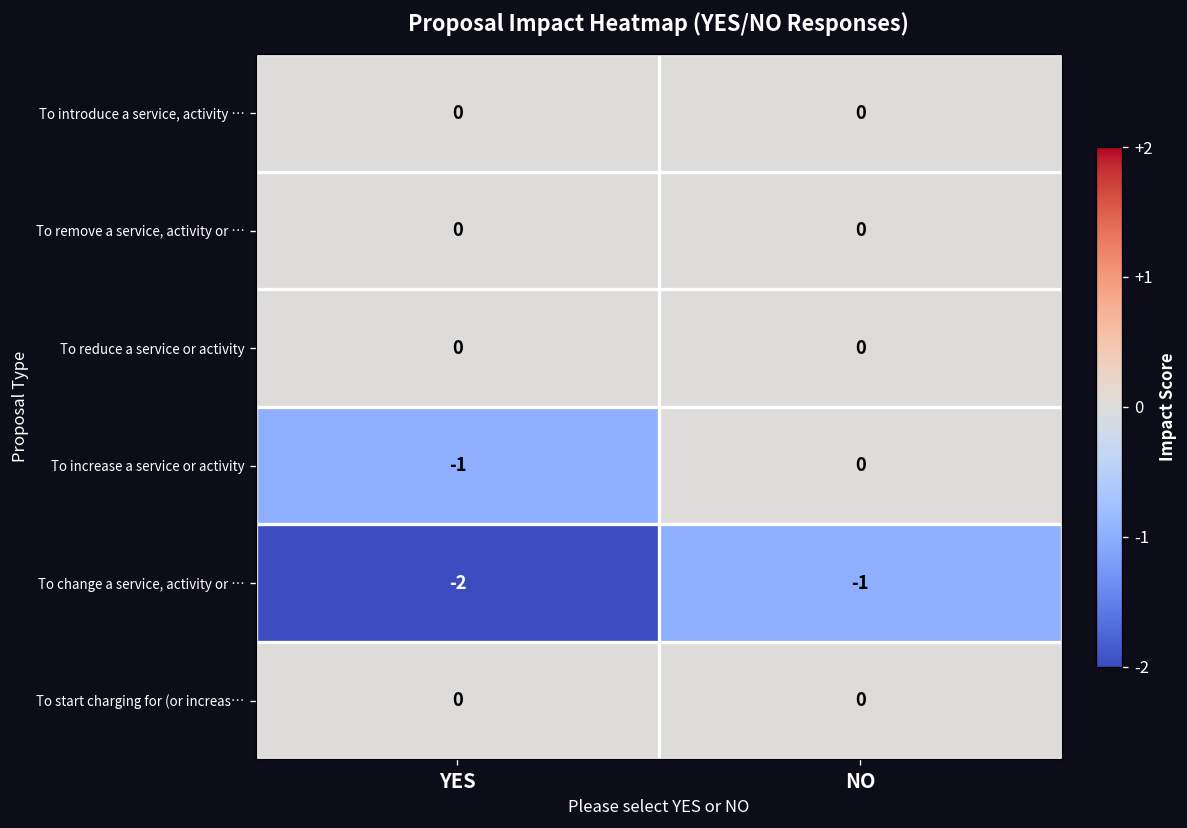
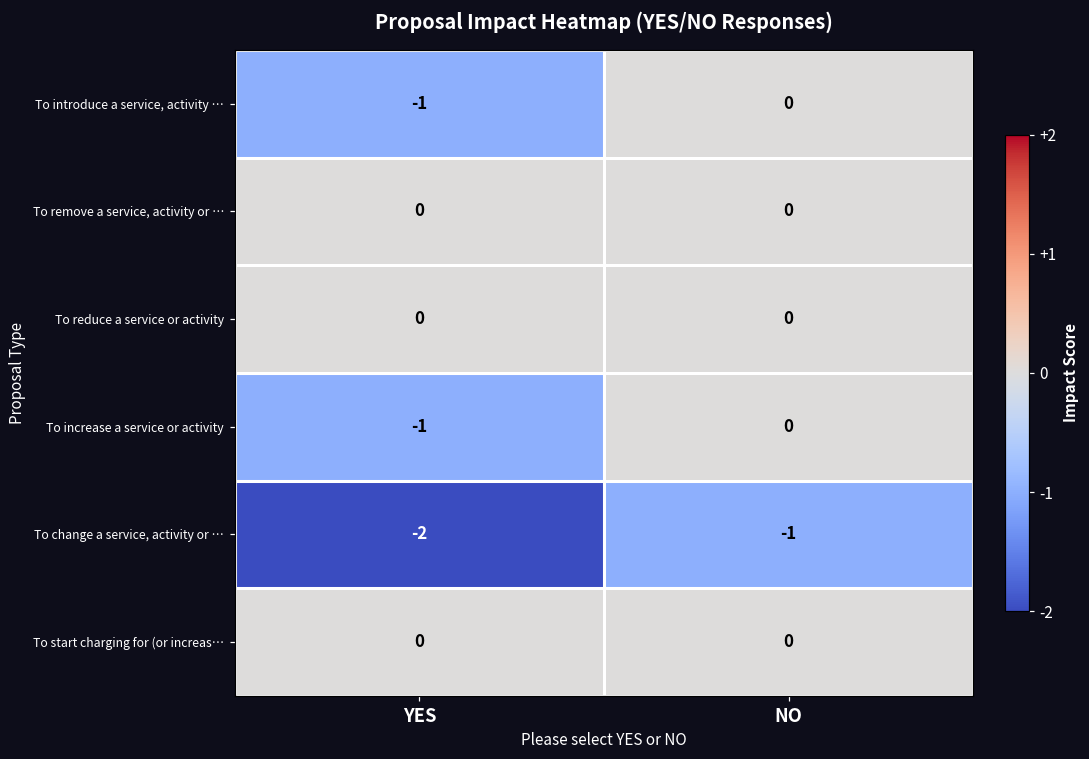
  {
    "To introduce a service, activity …": {
-     "YES": 0,
+     "YES": -1,
      "NO": 0
    },
    "To remove a service, activity or …": {
      "YES": 0,
      "NO": 0
    },
    "To reduce a service or activity": {
      "YES": 0,
      "NO": 0
    },
    "To increase a service or activity": {
      "YES": -1,
      "NO": 0
    },
    "To change a service, activity or …": {
      "YES": -2,
      "NO": -1
    },
    "To start charging for (or increas…": {
      "YES": 0,
      "NO": 0
    }
  }
